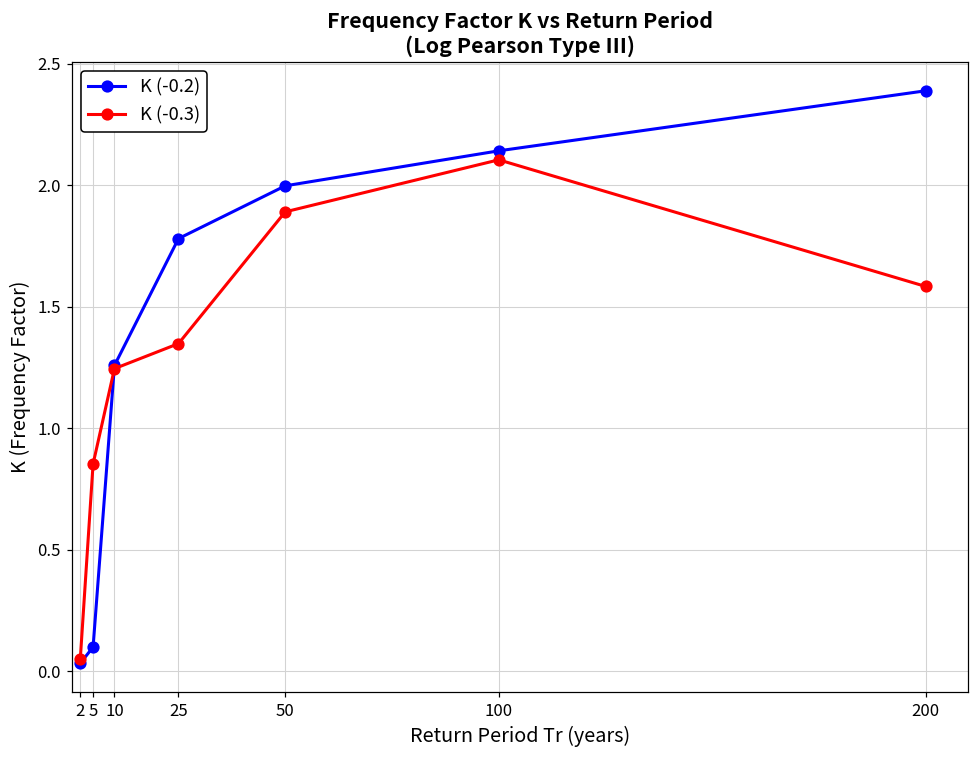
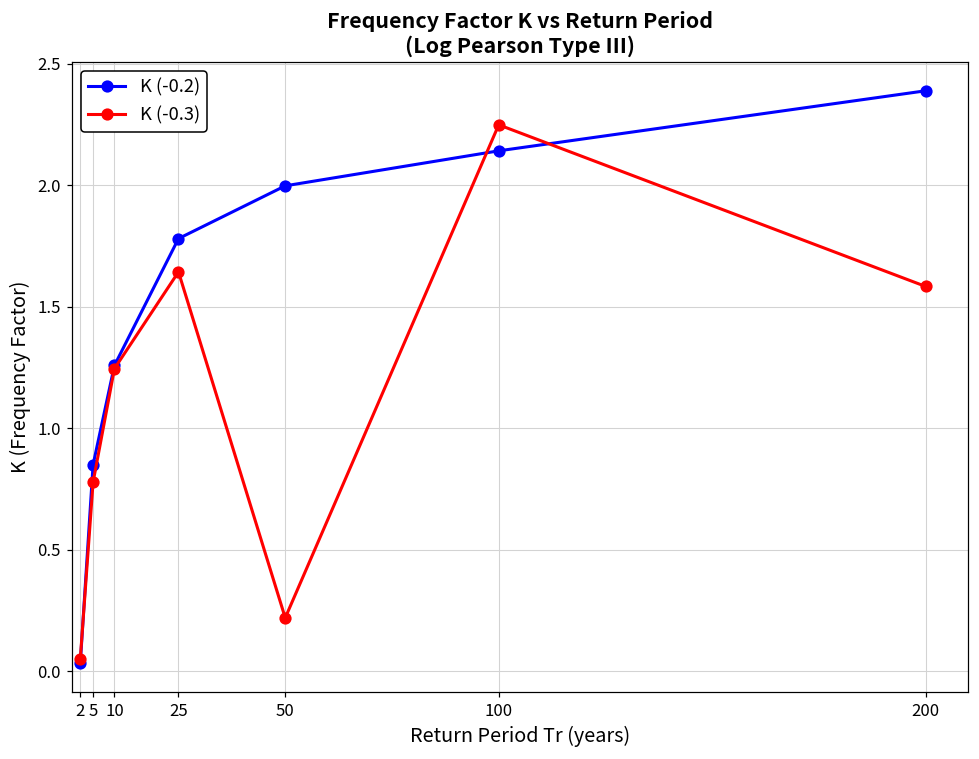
  {
    "K (-0.2)": {
      "2": 0.03,
-     "5": 0.10,
+     "5": 0.85,
      "10": 1.26,
      "25": 1.78,
      "50": 2.00,
      "100": 2.14,
      "200": 2.39
    },
    "K (-0.3)": {
      "2": 0.05,
-     "5": 0.85,
+     "5": 0.78,
      "10": 1.25,
-     "25": 1.35,
-     "50": 1.89,
-     "100": 2.10,
+     "25": 1.64,
+     "50": 0.22,
+     "100": 2.25,
      "200": 1.58
    }
  }
